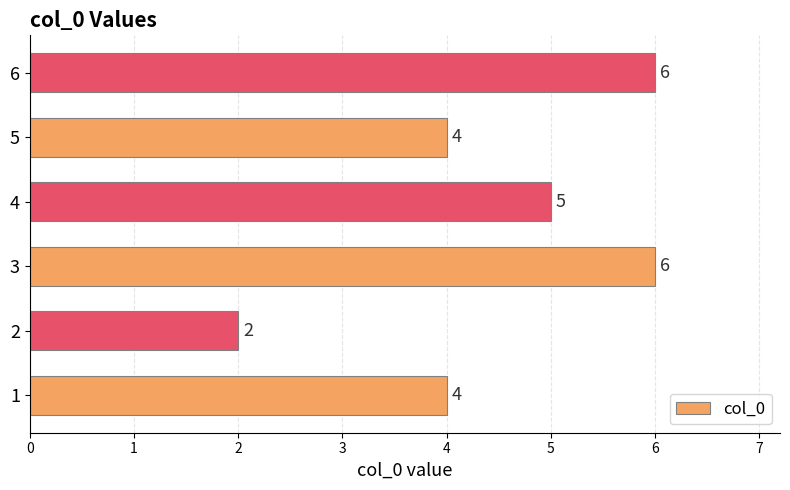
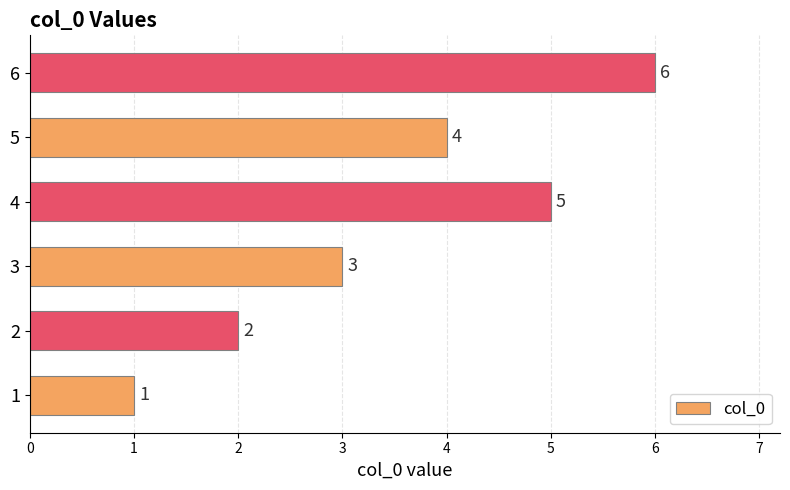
  {
    "6": 6,
    "5": 4,
    "4": 5,
-   "3": 6,
+   "3": 3,
    "2": 2,
-   "1": 4
+   "1": 1
  }
